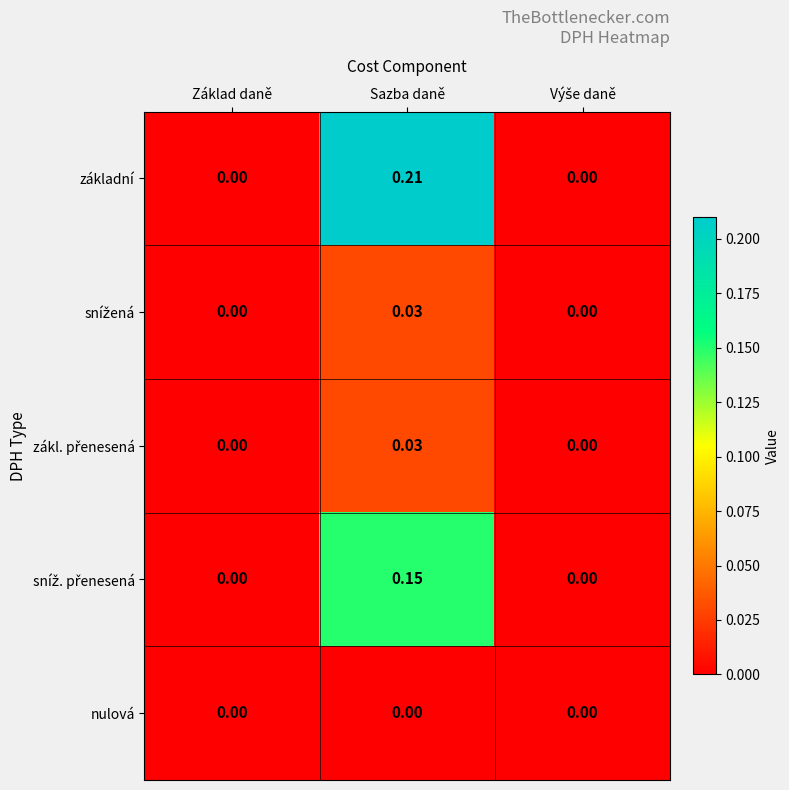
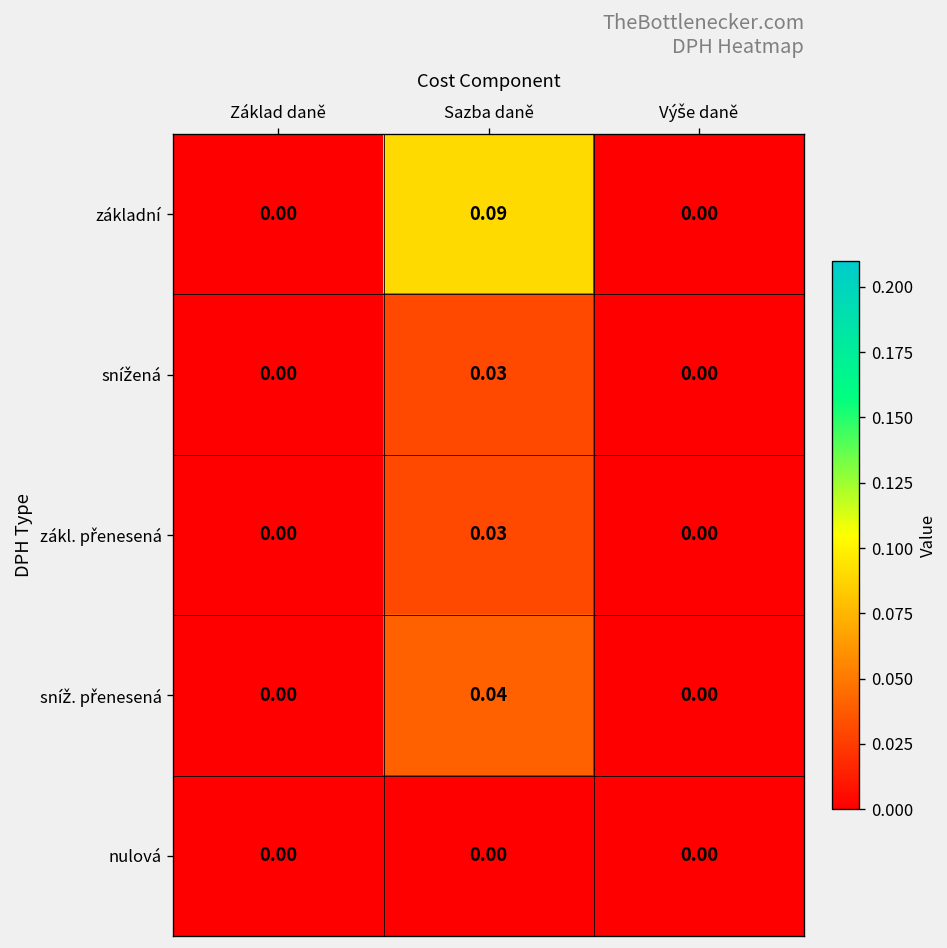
  {
    "základní": {
      "Základ daně": 0.00,
-     "Sazba daně": 0.21,
+     "Sazba daně": 0.09,
      "Výše daně": 0.00
    },
    "snížená": {
      "Základ daně": 0.00,
      "Sazba daně": 0.03,
      "Výše daně": 0.00
    },
    "zákl. přenesená": {
      "Základ daně": 0.00,
      "Sazba daně": 0.03,
      "Výše daně": 0.00
    },
    "sníž. přenesená": {
      "Základ daně": 0.00,
-     "Sazba daně": 0.15,
+     "Sazba daně": 0.04,
      "Výše daně": 0.00
    },
    "nulová": {
      "Základ daně": 0.00,
      "Sazba daně": 0.00,
      "Výše daně": 0.00
    }
  }
